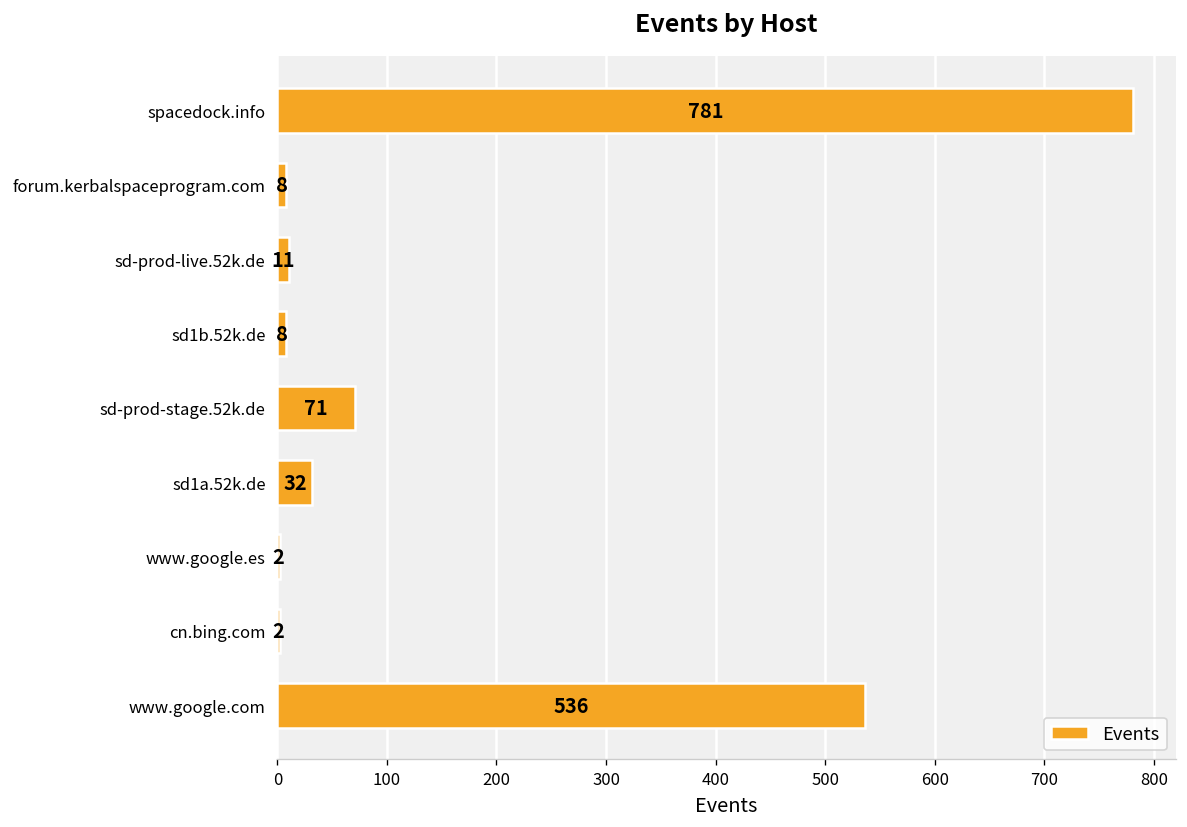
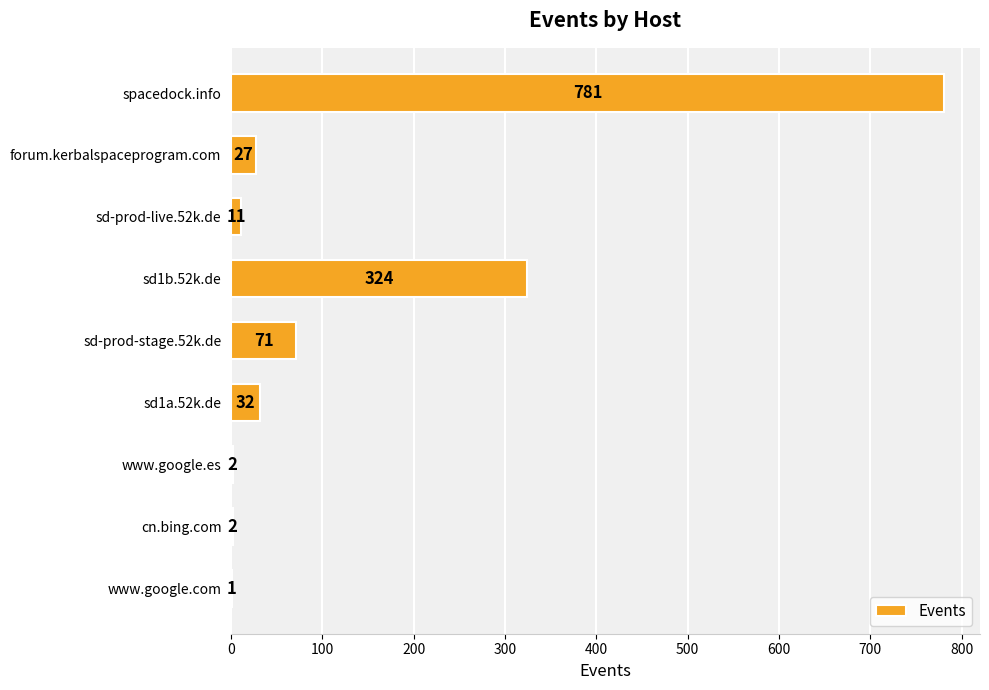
  {
    "spacedock.info": 781,
-   "forum.kerbalspaceprogram.com": 8,
+   "forum.kerbalspaceprogram.com": 27,
    "sd-prod-live.52k.de": 11,
-   "sd1b.52k.de": 8,
+   "sd1b.52k.de": 324,
    "sd-prod-stage.52k.de": 71,
    "sd1a.52k.de": 32,
    "www.google.es": 2,
    "cn.bing.com": 2,
-   "www.google.com": 536
+   "www.google.com": 1
  }
